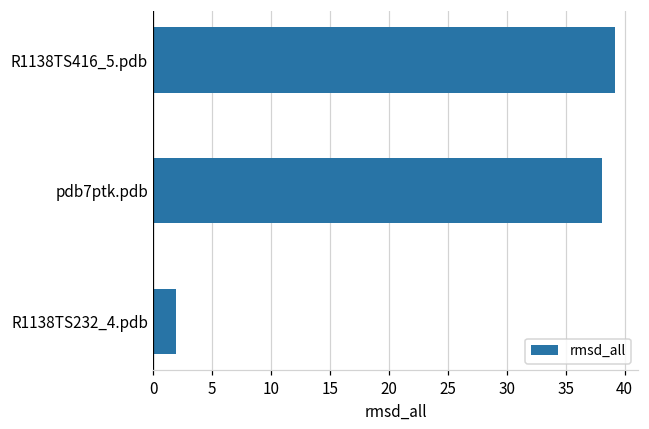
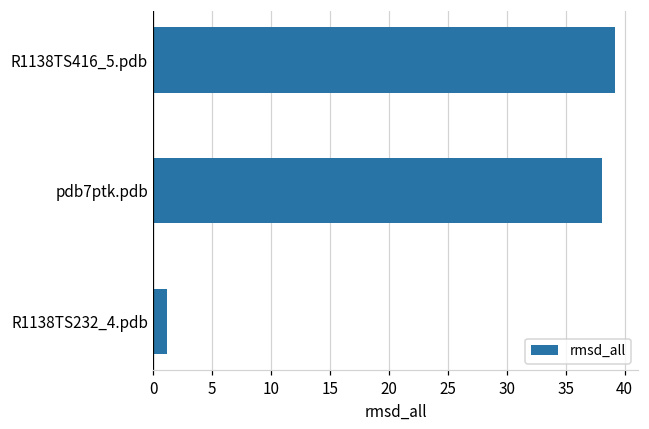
  {
    "R1138TS416_5.pdb": 39.2,
    "pdb7ptk.pdb": 38.1,
-   "R1138TS232_4.pdb": 1.9
+   "R1138TS232_4.pdb": 1.1
  }
